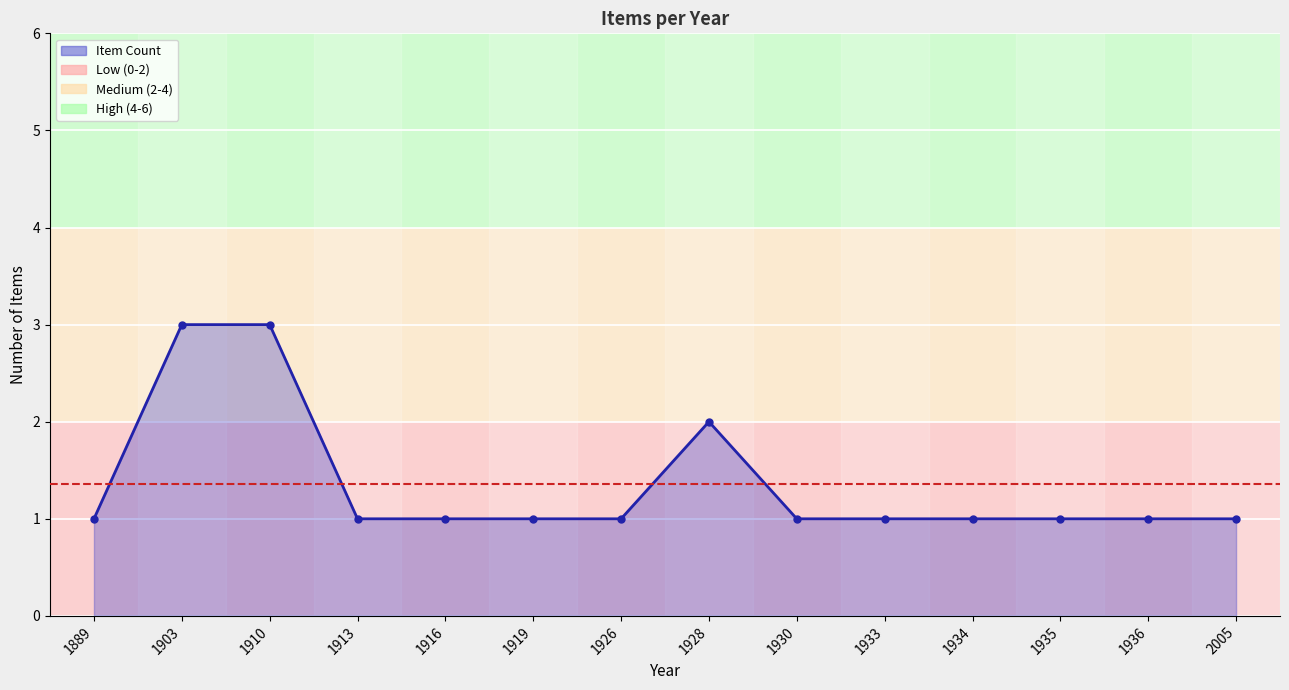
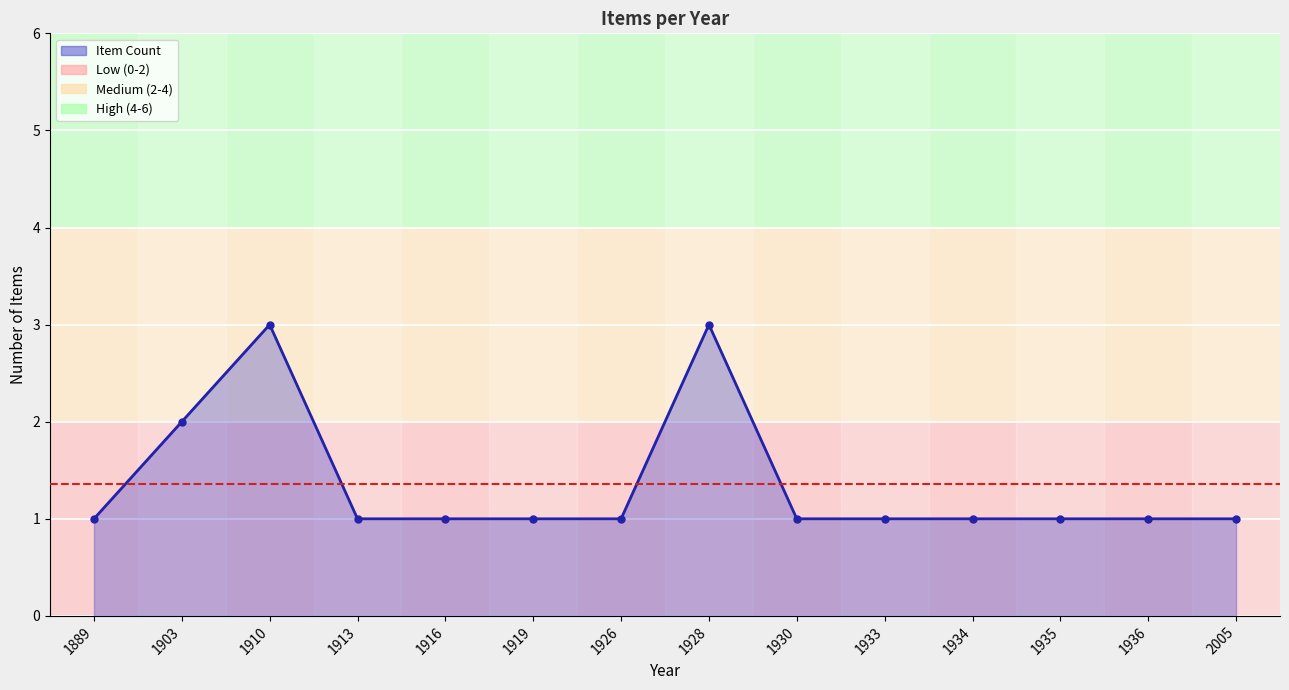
  {
    "1889": 1,
-   "1903": 3,
+   "1903": 2,
    "1910": 3,
    "1913": 1,
    "1916": 1,
    "1919": 1,
    "1926": 1,
-   "1928": 2,
+   "1928": 3,
    "1930": 1,
    "1933": 1,
    "1934": 1,
    "1935": 1,
    "1936": 1,
    "2005": 1
  }
